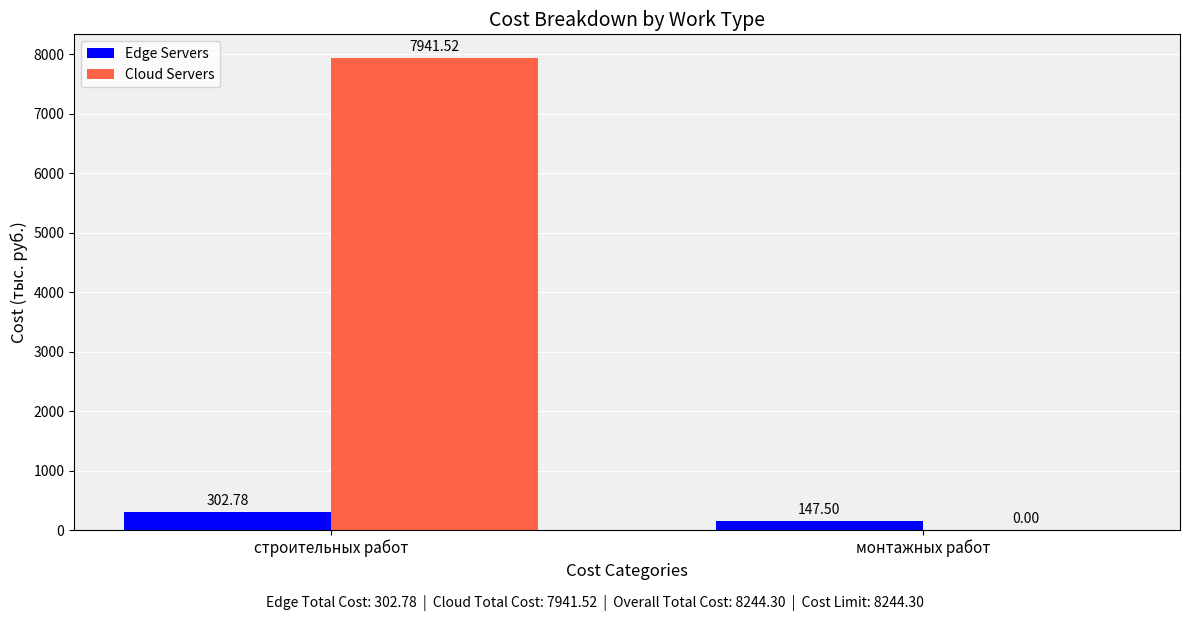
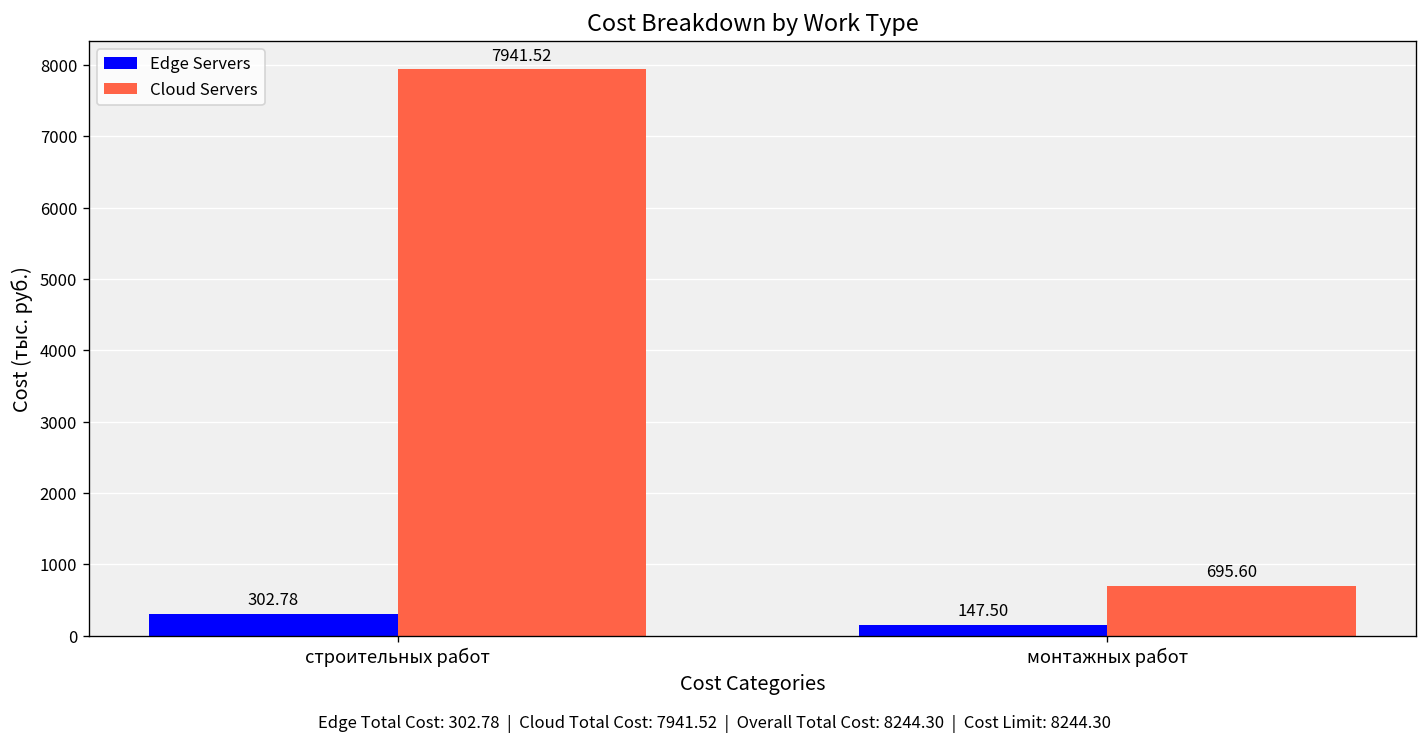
  {
    "Edge Servers": {
      "строительных работ": 302.78,
      "монтажных работ": 147.50
    },
    "Cloud Servers": {
      "строительных работ": 7941.52,
-     "монтажных работ": 0.00
+     "монтажных работ": 695.60
    }
  }
